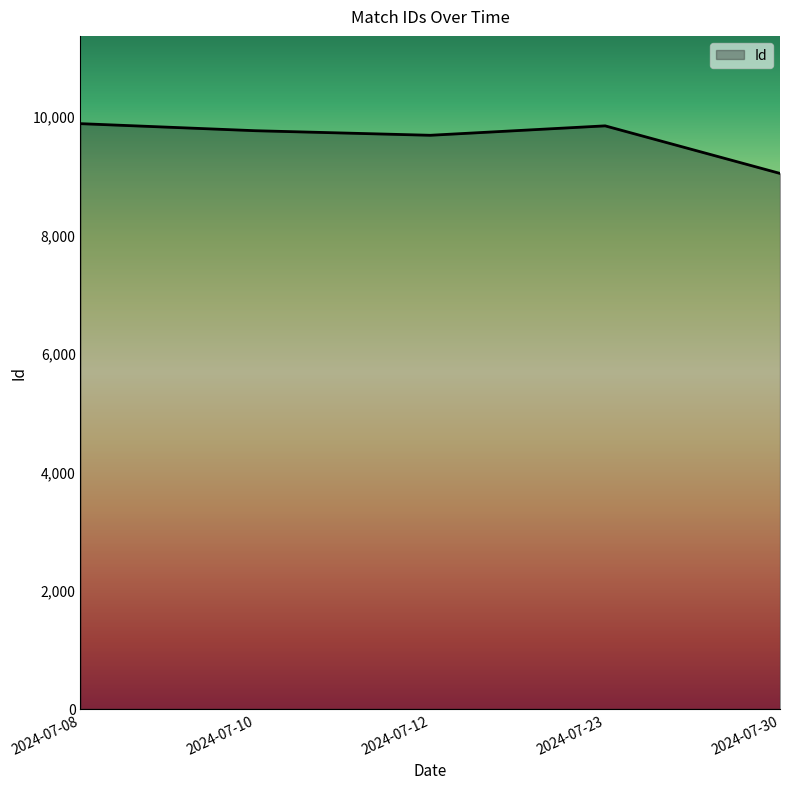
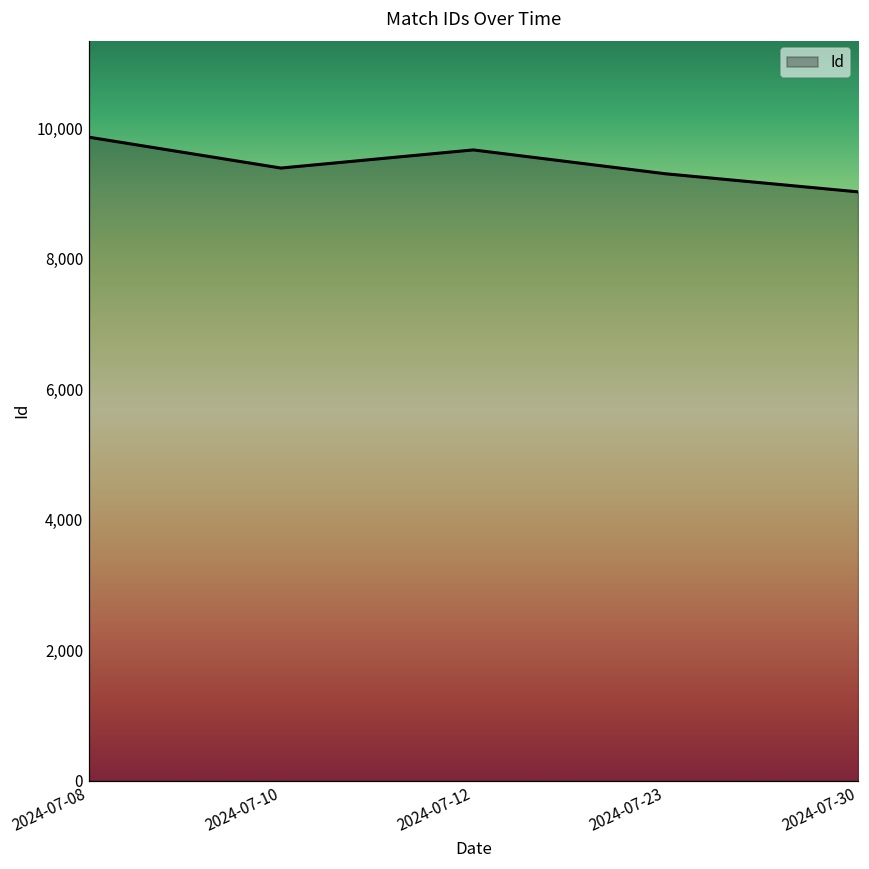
  {
    "2024-07-08": "9,900",
-   "2024-07-10": "9,700",
+   "2024-07-10": "9,400",
    "2024-07-12": "9,700",
-   "2024-07-23": "9,800",
+   "2024-07-23": "9,300",
    "2024-07-30": "9,000"
  }
